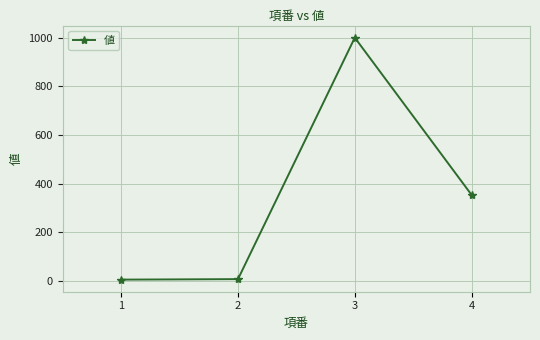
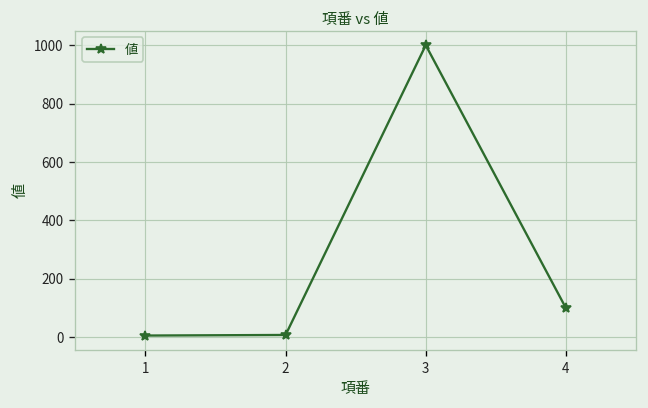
  {
    "1": 10,
    "2": 10,
    "3": 1000,
-   "4": 350
+   "4": 100
  }
